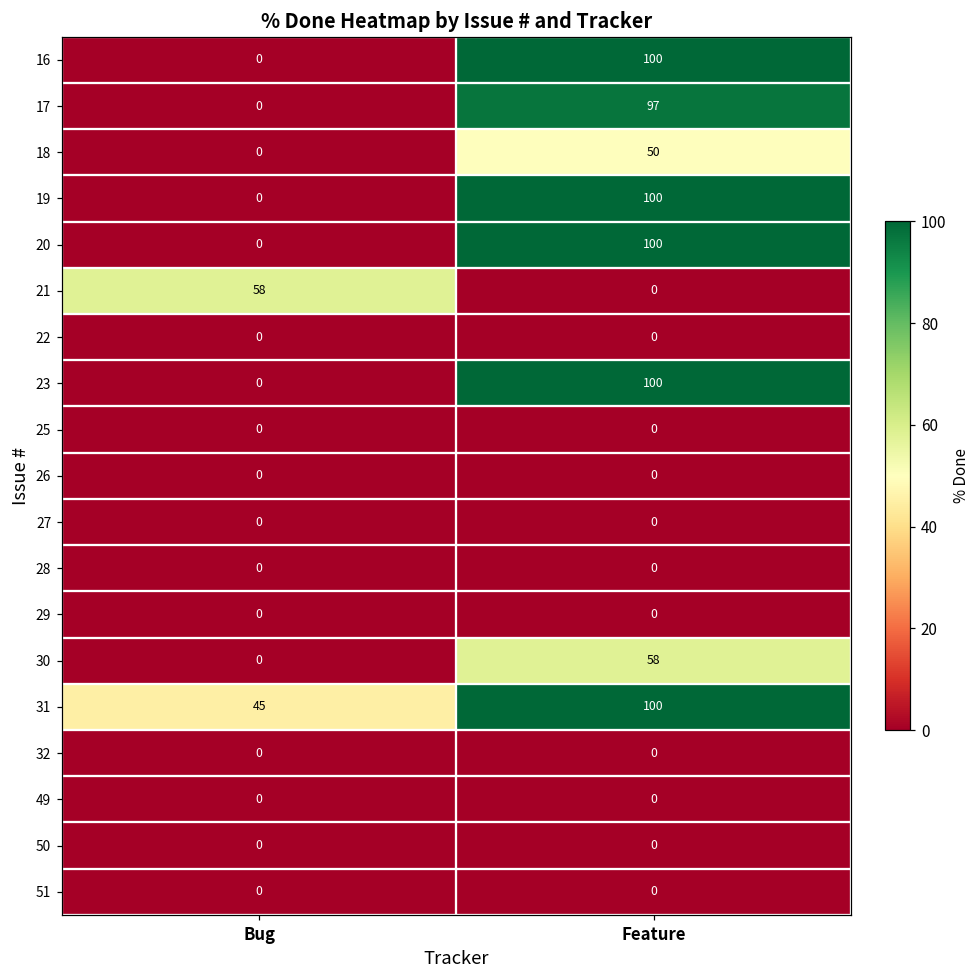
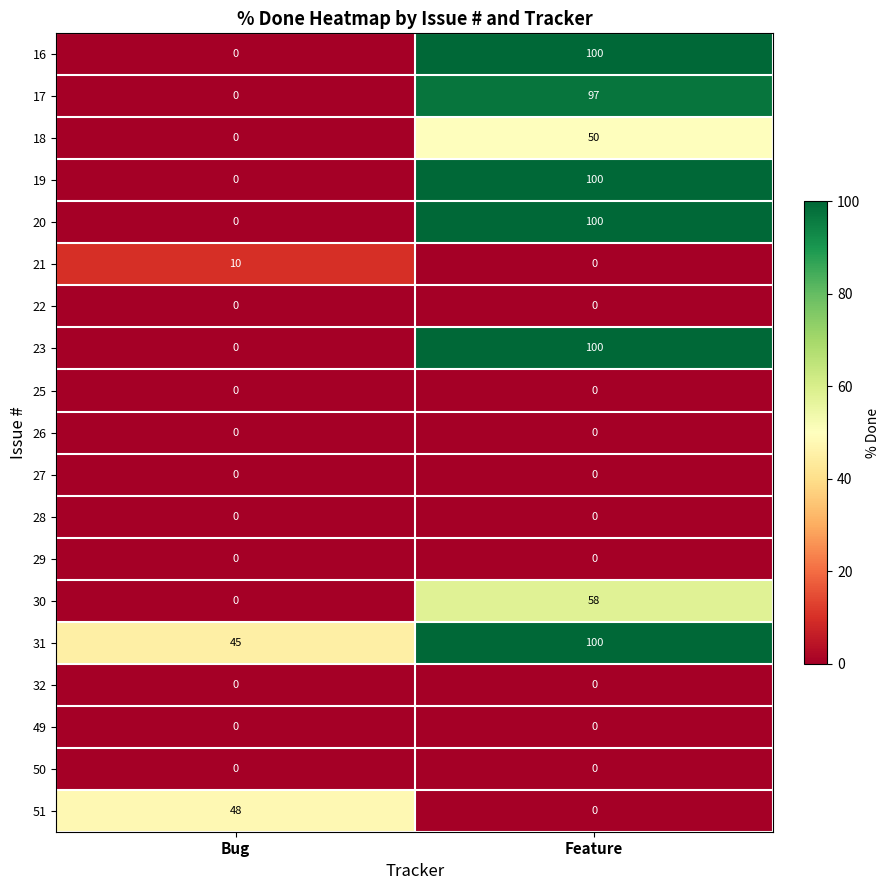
  {
    "16": {
      "Bug": 0,
      "Feature": 100
    },
    "17": {
      "Bug": 0,
      "Feature": 97
    },
    "18": {
      "Bug": 0,
      "Feature": 50
    },
    "19": {
      "Bug": 0,
      "Feature": 100
    },
    "20": {
      "Bug": 0,
      "Feature": 100
    },
    "21": {
-     "Bug": 58,
+     "Bug": 10,
      "Feature": 0
    },
    "22": {
      "Bug": 0,
      "Feature": 0
    },
    "23": {
      "Bug": 0,
      "Feature": 100
    },
    "25": {
      "Bug": 0,
      "Feature": 0
    },
    "26": {
      "Bug": 0,
      "Feature": 0
    },
    "27": {
      "Bug": 0,
      "Feature": 0
    },
    "28": {
      "Bug": 0,
      "Feature": 0
    },
    "29": {
      "Bug": 0,
      "Feature": 0
    },
    "30": {
      "Bug": 0,
      "Feature": 58
    },
    "31": {
      "Bug": 45,
      "Feature": 100
    },
    "32": {
      "Bug": 0,
      "Feature": 0
    },
    "49": {
      "Bug": 0,
      "Feature": 0
    },
    "50": {
      "Bug": 0,
      "Feature": 0
    },
    "51": {
-     "Bug": 0,
+     "Bug": 48,
      "Feature": 0
    }
  }
